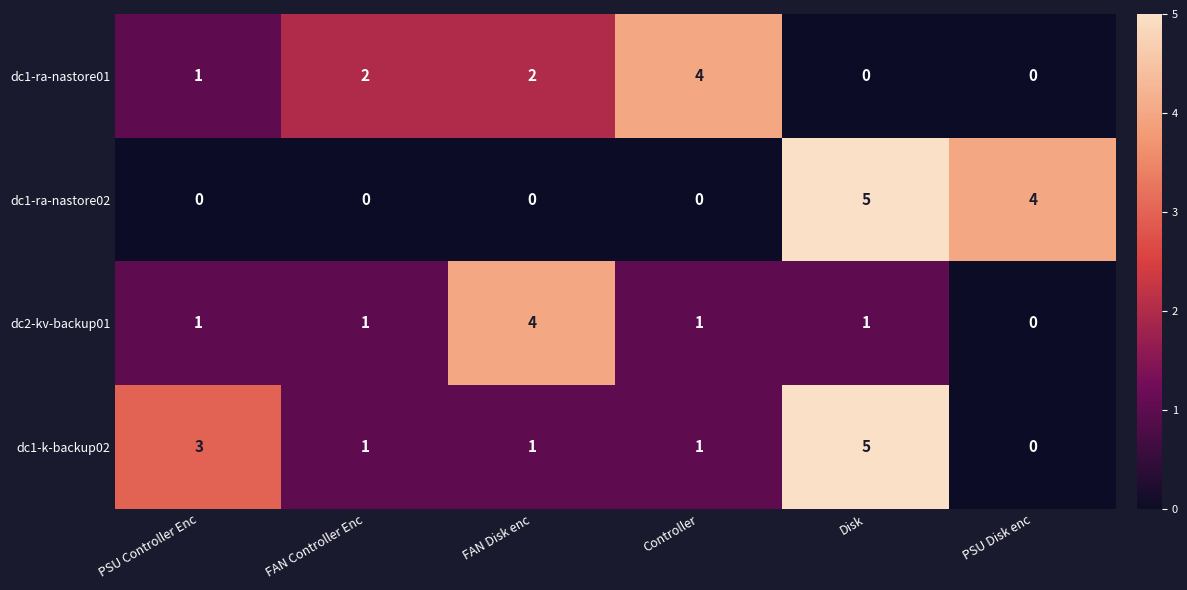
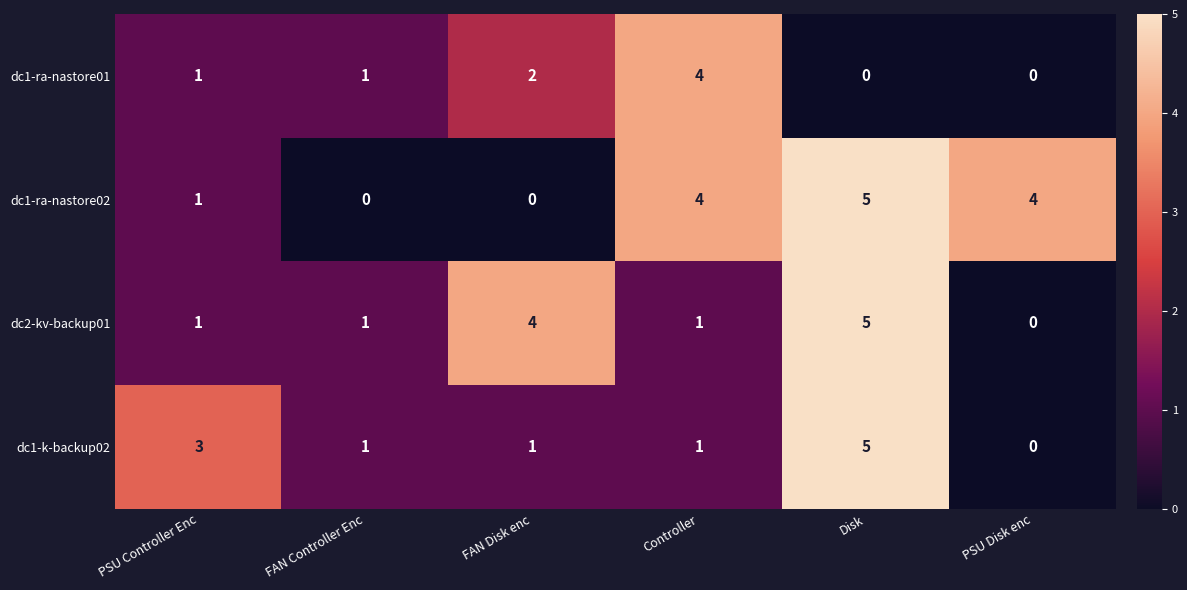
  {
    "dc1-ra-nastore01": {
      "PSU Controller Enc": 1,
-     "FAN Controller Enc": 2,
+     "FAN Controller Enc": 1,
      "FAN Disk enc": 2,
      "Controller": 4,
      "Disk": 0,
      "PSU Disk enc": 0
    },
    "dc1-ra-nastore02": {
-     "PSU Controller Enc": 0,
+     "PSU Controller Enc": 1,
      "FAN Controller Enc": 0,
      "FAN Disk enc": 0,
-     "Controller": 0,
+     "Controller": 4,
      "Disk": 5,
      "PSU Disk enc": 4
    },
    "dc2-kv-backup01": {
      "PSU Controller Enc": 1,
      "FAN Controller Enc": 1,
      "FAN Disk enc": 4,
      "Controller": 1,
-     "Disk": 1,
+     "Disk": 5,
      "PSU Disk enc": 0
    },
    "dc1-k-backup02": {
      "PSU Controller Enc": 3,
      "FAN Controller Enc": 1,
      "FAN Disk enc": 1,
      "Controller": 1,
      "Disk": 5,
      "PSU Disk enc": 0
    }
  }
